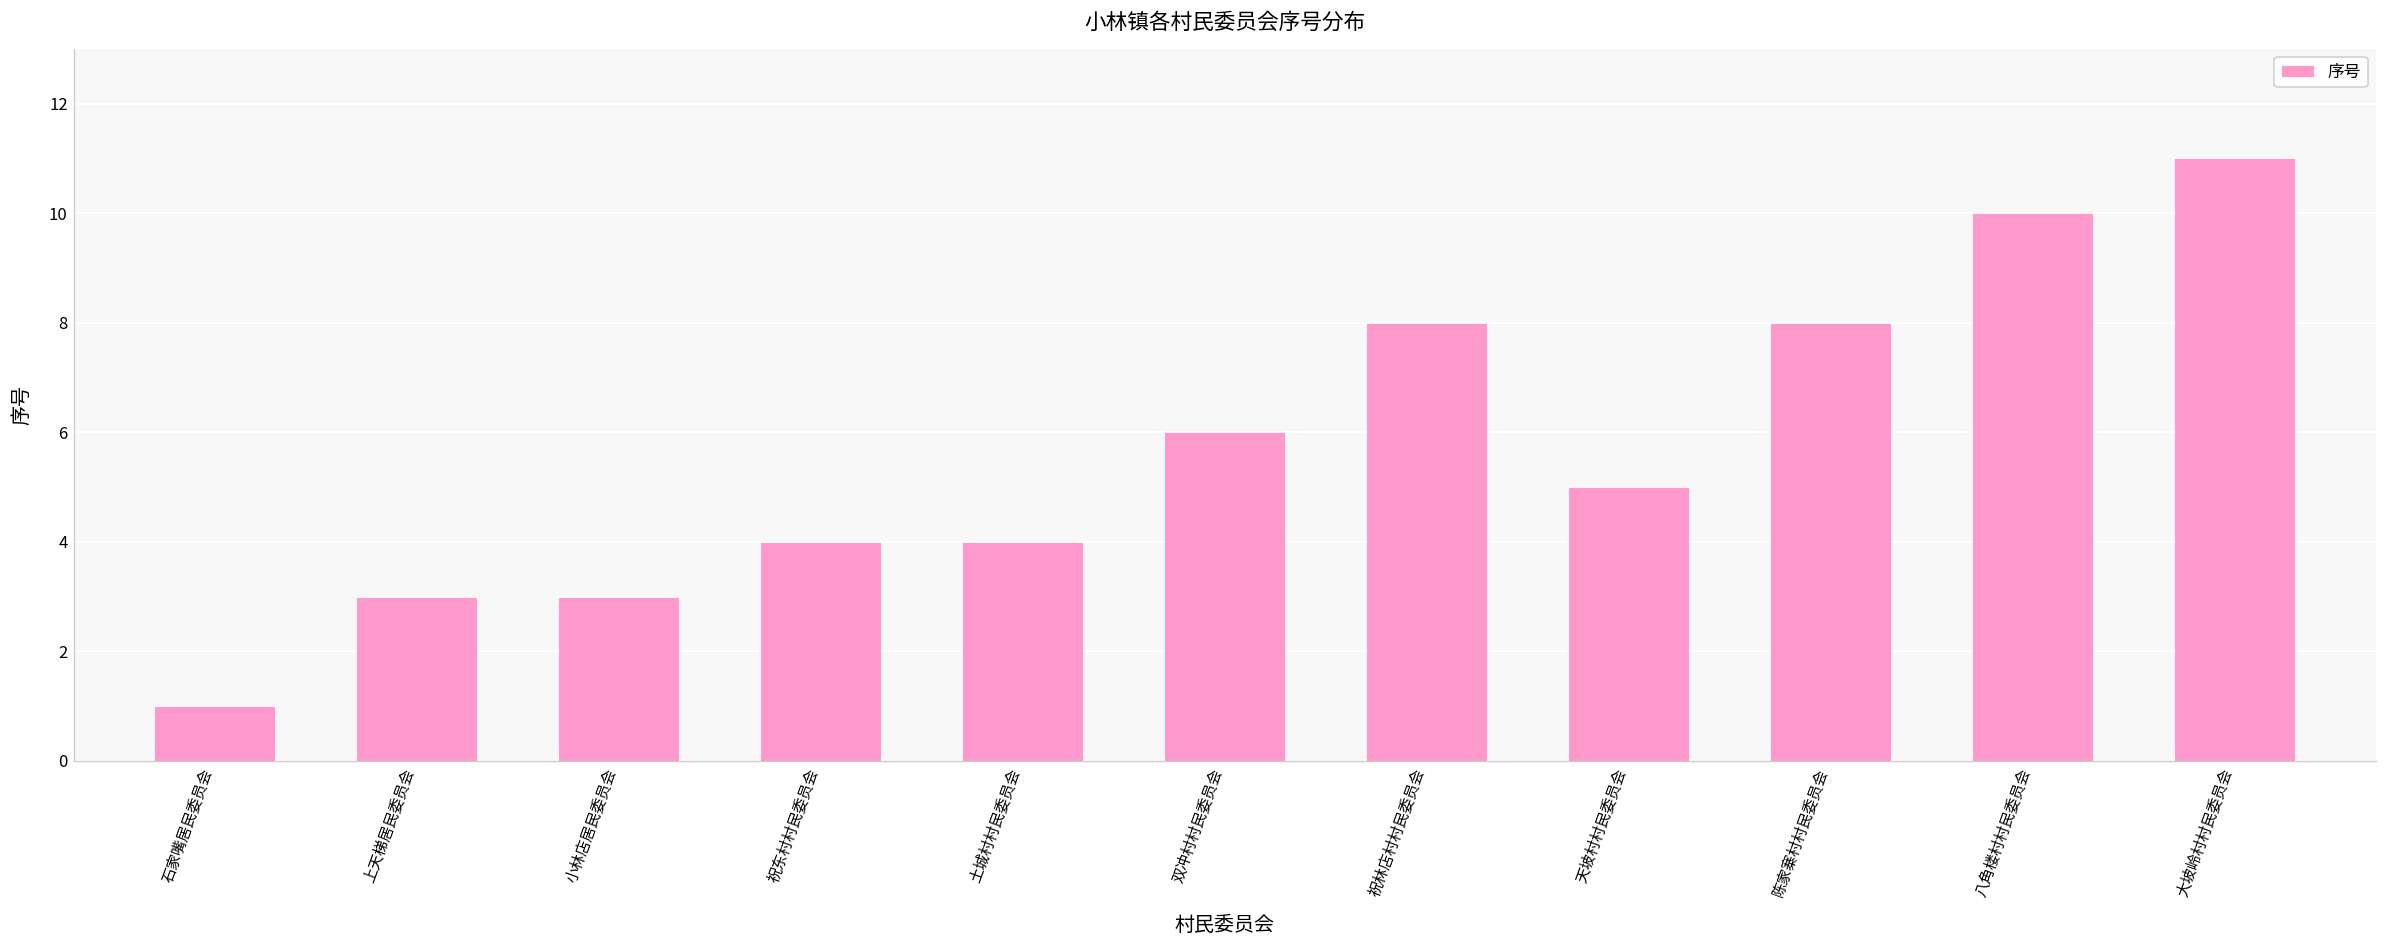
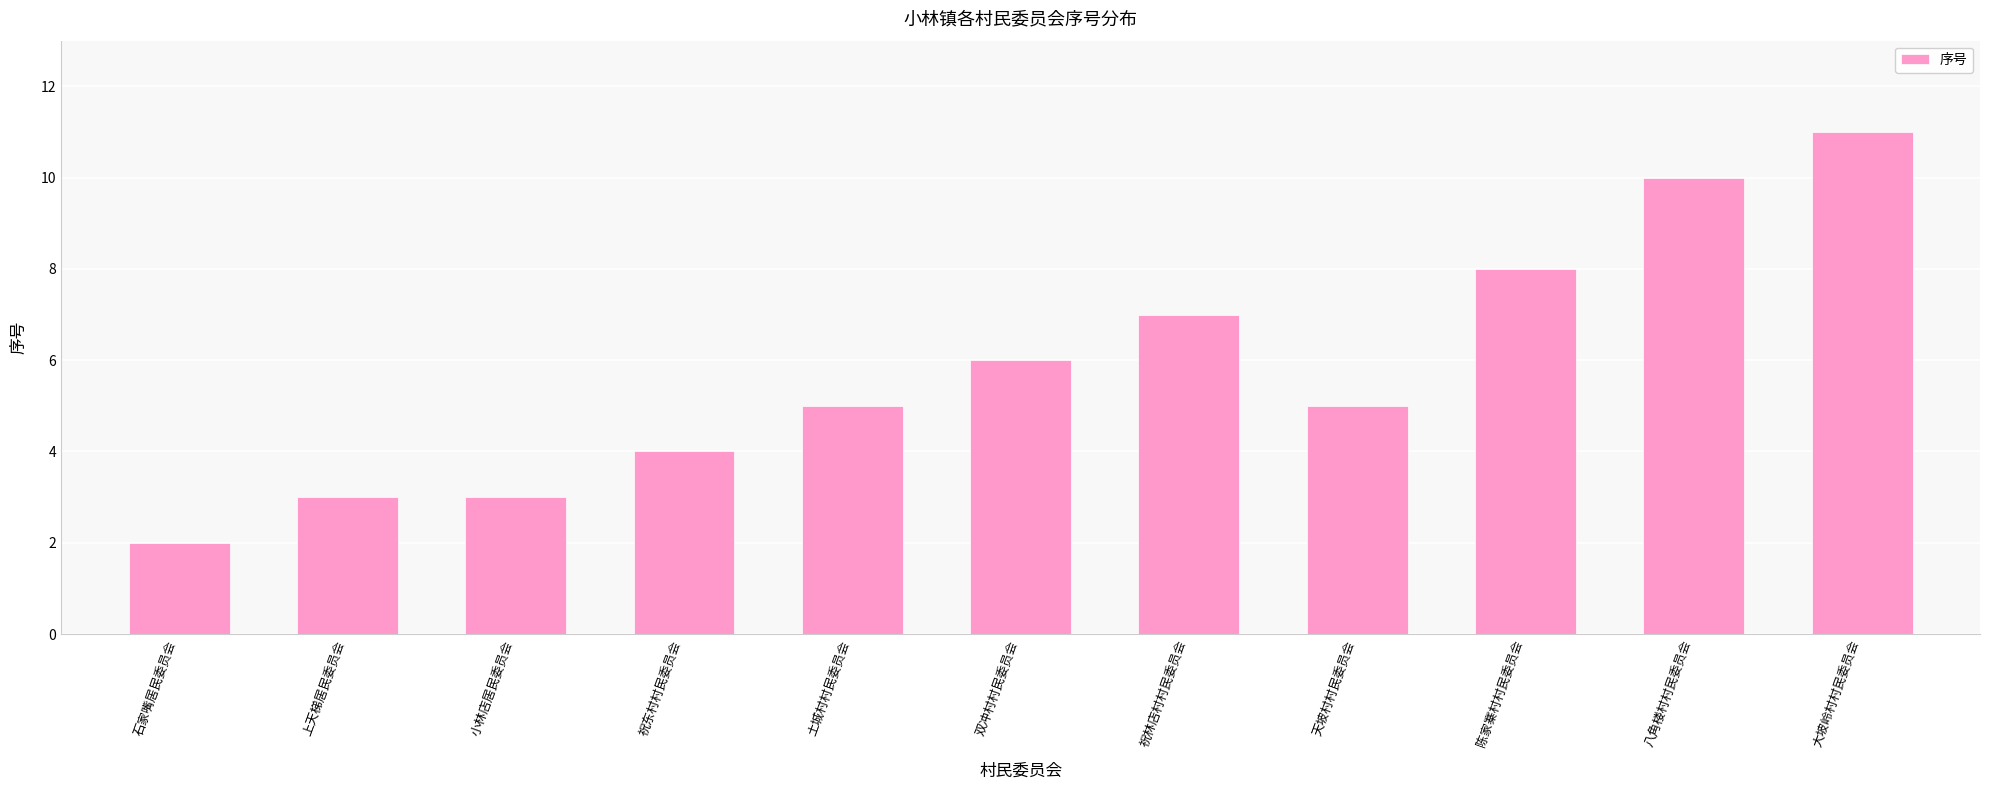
  {
-   "石家嘴居民委员会": 1,
+   "石家嘴居民委员会": 2,
    "上天梯居民委员会": 3,
    "小林店居民委员会": 3,
    "祝东村村民委员会": 4,
-   "土城村村民委员会": 4,
+   "土城村村民委员会": 5,
    "双冲村村民委员会": 6,
-   "祝林店村村民委员会": 8,
+   "祝林店村村民委员会": 7,
    "天坡村村民委员会": 5,
    "陈家寨村村民委员会": 8,
    "八角楼村村民委员会": 10,
    "大坡岭村村民委员会": 11
  }
